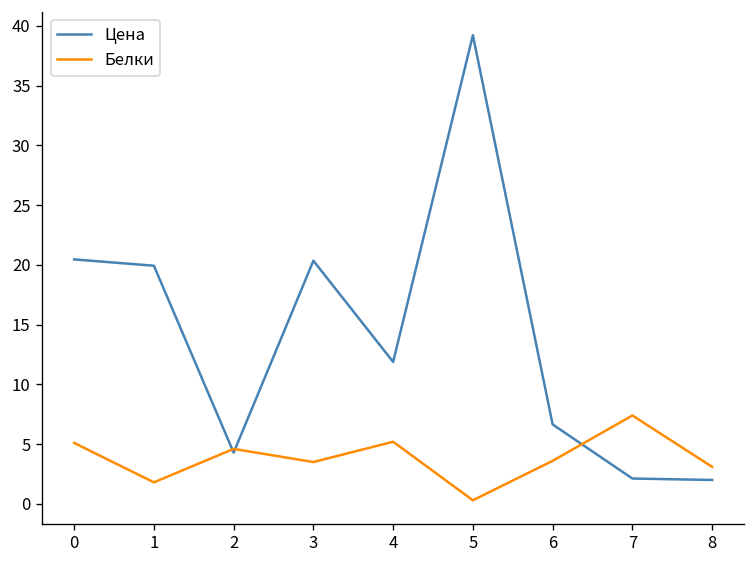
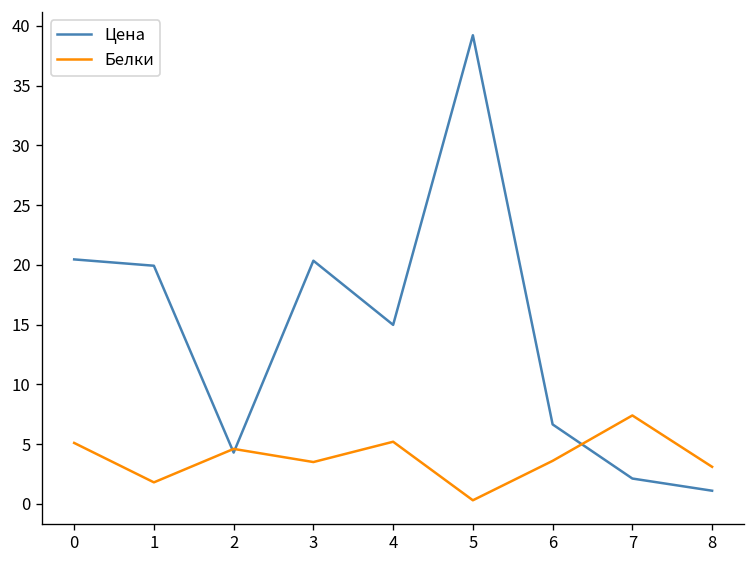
  {
    "Цена": {
      "0": 20,
      "1": 20,
      "2": 4,
      "3": 20,
-     "4": 12,
+     "4": 15,
      "5": 39,
      "6": 7,
      "7": 2,
-     "8": 2
+     "8": 1
    },
    "Белки": {
      "0": 5,
      "1": 2,
      "2": 5,
      "3": 4,
      "4": 5,
      "5": 0,
      "6": 4,
      "7": 7,
      "8": 3
    }
  }
